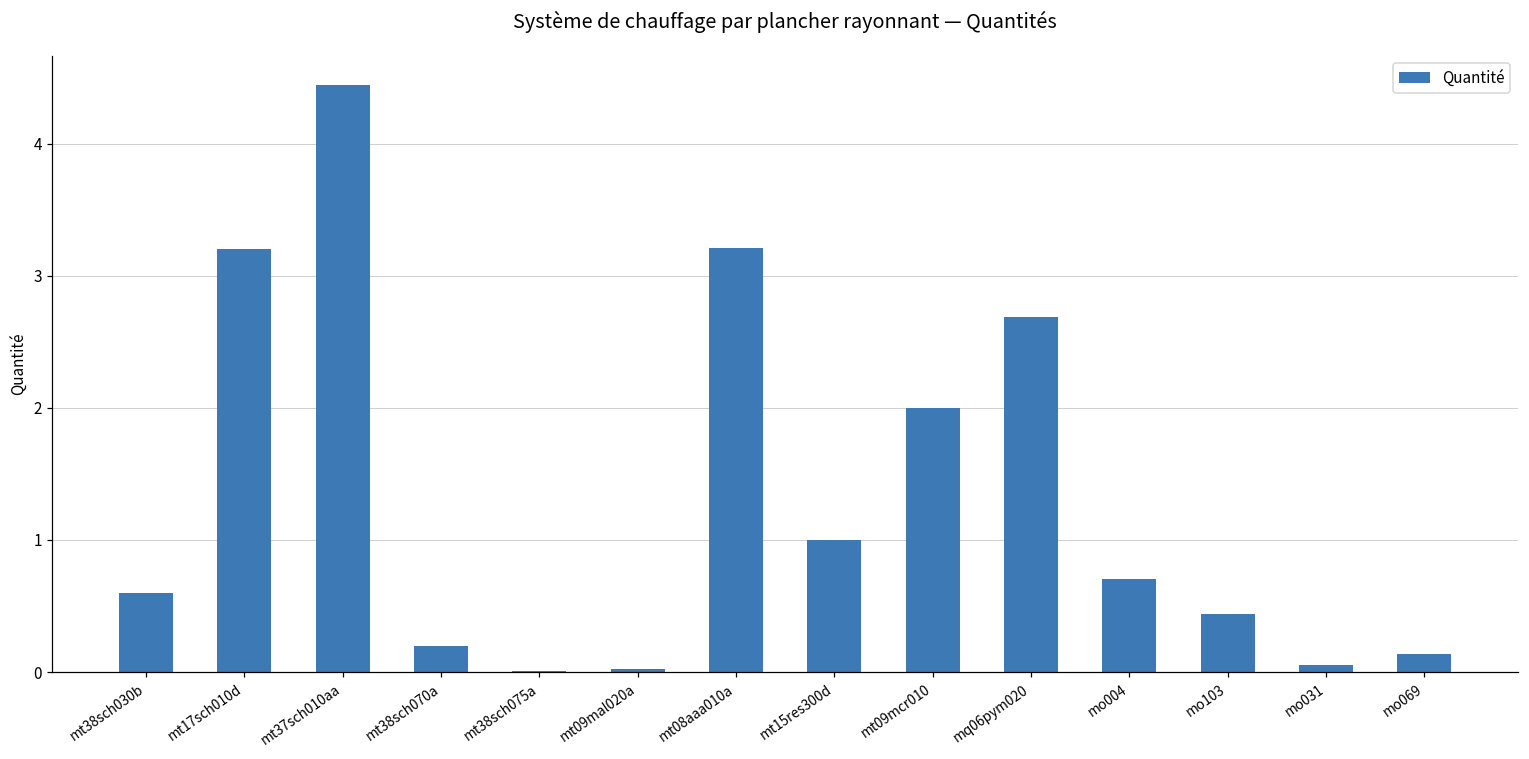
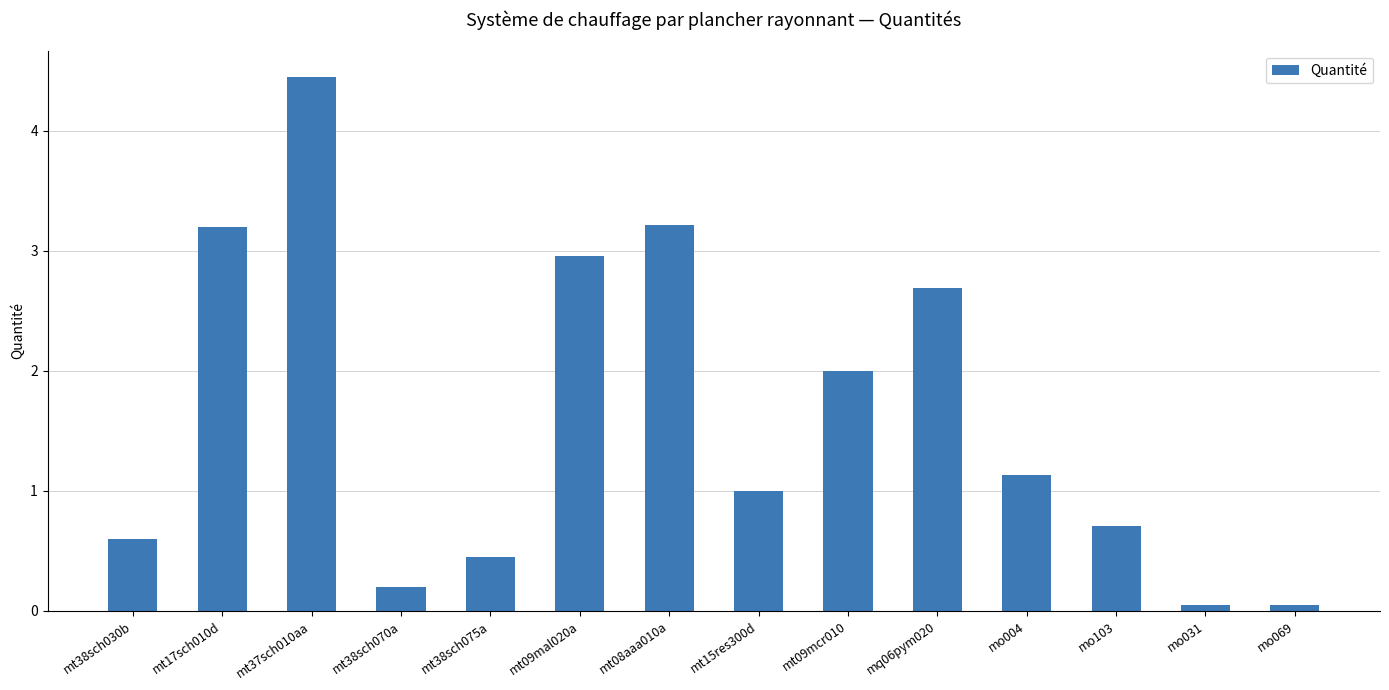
  {
    "mt38sch030b": 0.60,
    "mt17sch010d": 3.20,
    "mt37sch010aa": 4.44,
    "mt38sch070a": 0.20,
-   "mt38sch075a": 0.01,
-   "mt09mal020a": 0.02,
+   "mt38sch075a": 0.45,
+   "mt09mal020a": 2.95,
    "mt08aaa010a": 3.21,
    "mt15res300d": 1.00,
    "mt09mcr010": 2.00,
    "mq06pym020": 2.69,
-   "mo004": 0.71,
-   "mo103": 0.44,
+   "mo004": 1.13,
+   "mo103": 0.71,
    "mo031": 0.05,
-   "mo069": 0.14
+   "mo069": 0.05
  }
